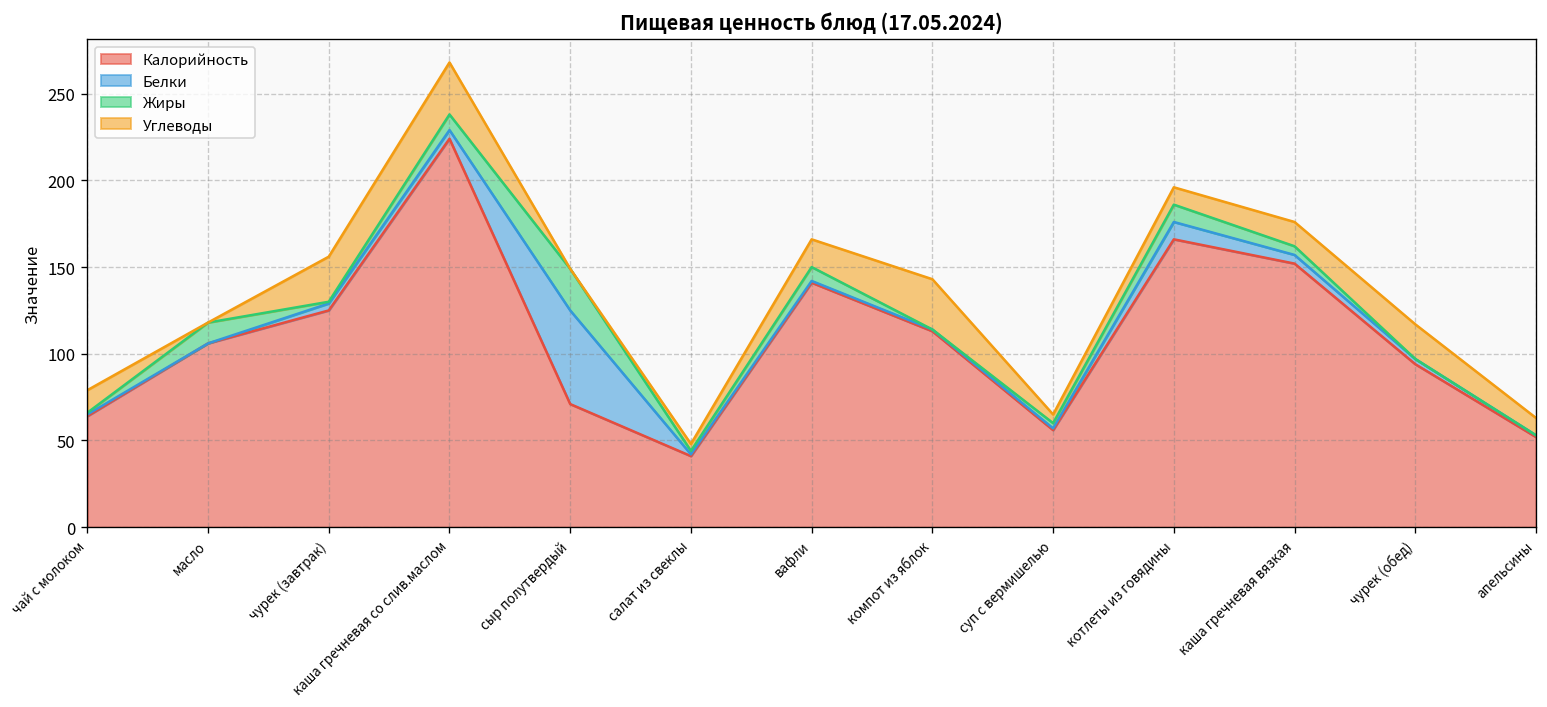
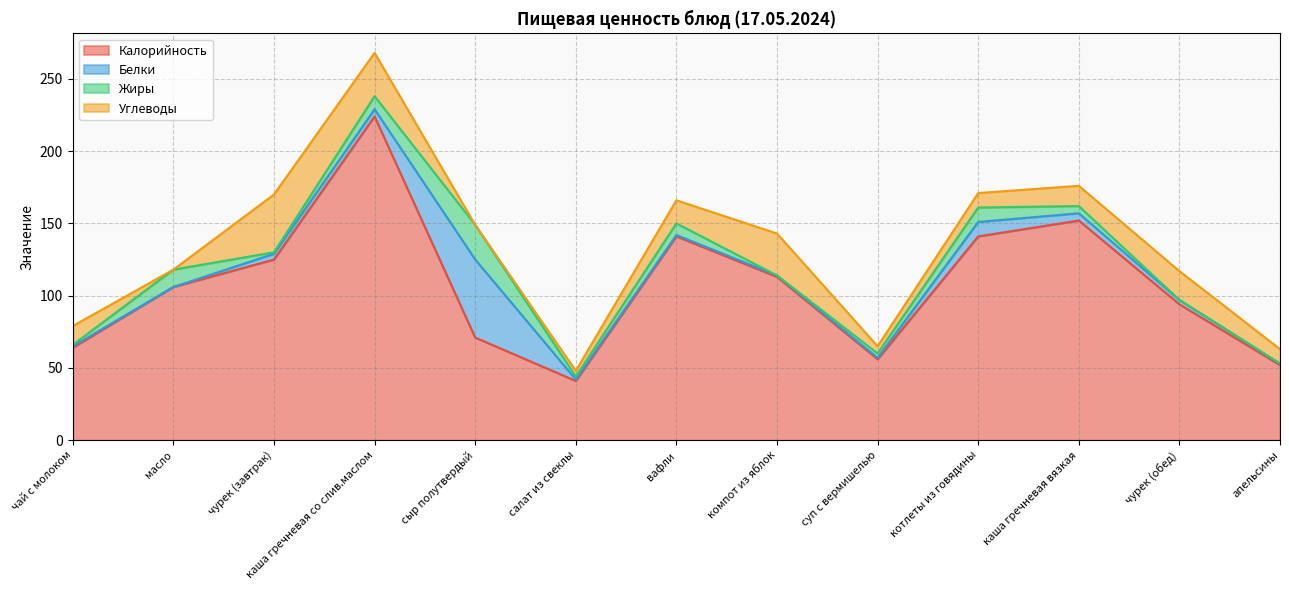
  {
    "Калорийность": {
      "чурек (завтрак)": 125,
      "каша гречневая со слив.маслом": 224,
      "сыр полутвердый": 71,
-     "котлеты из говядины": 166,
+     "котлеты из говядины": 141,
      "каша гречневая вязкая": 152,
      "чурек (обед)": 94
    },
    "Белки": {
      "каша гречневая со слив.маслом": 5,
      "сыр полутвердый": 54,
      "котлеты из говядины": 10,
      "каша гречневая вязкая": 5
    },
    "Жиры": {
      "каша гречневая со слив.маслом": 9,
      "салат из свеклы": 2,
      "вафли": 8,
      "суп с вермишелью": 3,
      "котлеты из говядины": 10,
      "каша гречневая вязкая": 5
    },
    "Углеводы": {
      "чай с молоком": 13,
-     "чурек (завтрак)": 26,
+     "чурек (завтрак)": 40,
      "каша гречневая со слив.маслом": 30,
      "салат из свеклы": 4,
      "вафли": 16,
      "компот из яблок": 29,
      "суп с вермишелью": 5,
      "котлеты из говядины": 10,
      "каша гречневая вязкая": 14,
      "чурек (обед)": 20,
      "апельсины": 10
    }
  }
